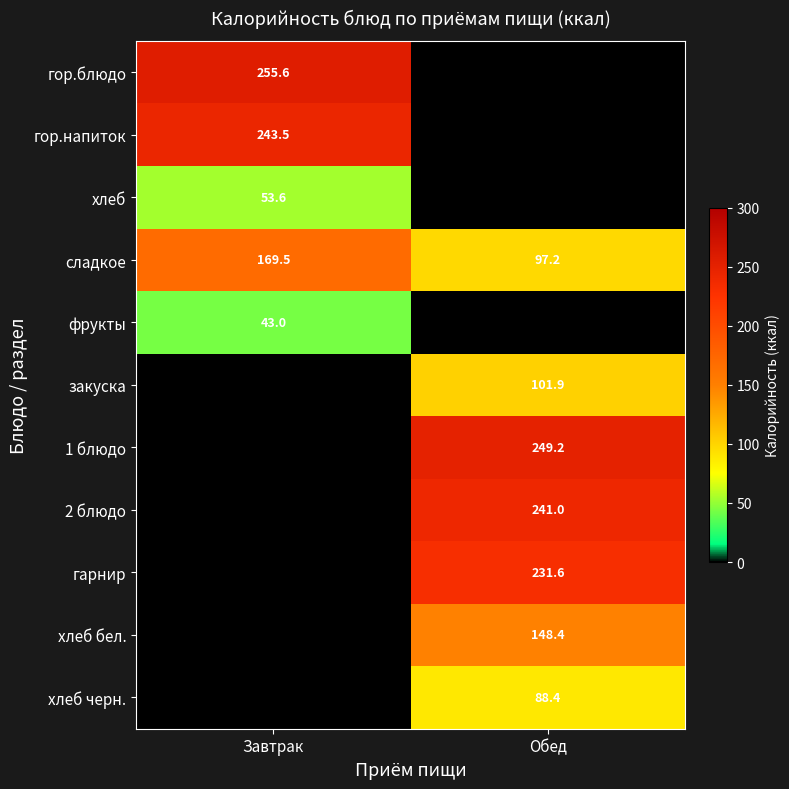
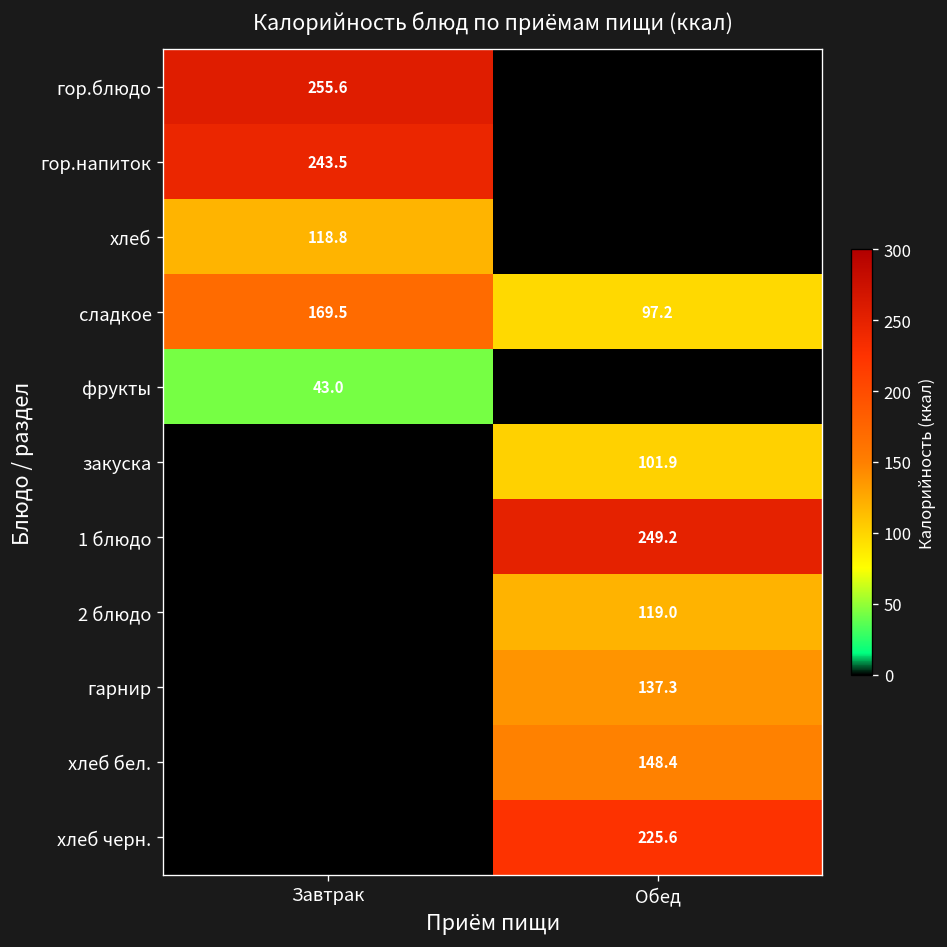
  {
    "гор.блюдо": {
      "Завтрак": 255.6
    },
    "гор.напиток": {
      "Завтрак": 243.5
    },
    "хлеб": {
-     "Завтрак": 53.6
+     "Завтрак": 118.8
    },
    "сладкое": {
      "Завтрак": 169.5,
      "Обед": 97.2
    },
    "фрукты": {
      "Завтрак": 43.0
    },
    "закуска": {
      "Обед": 101.9
    },
    "1 блюдо": {
      "Обед": 249.2
    },
    "2 блюдо": {
-     "Обед": 241.0
+     "Обед": 119.0
    },
    "гарнир": {
-     "Обед": 231.6
+     "Обед": 137.3
    },
    "хлеб бел.": {
      "Обед": 148.4
    },
    "хлеб черн.": {
-     "Обед": 88.4
+     "Обед": 225.6
    }
  }
